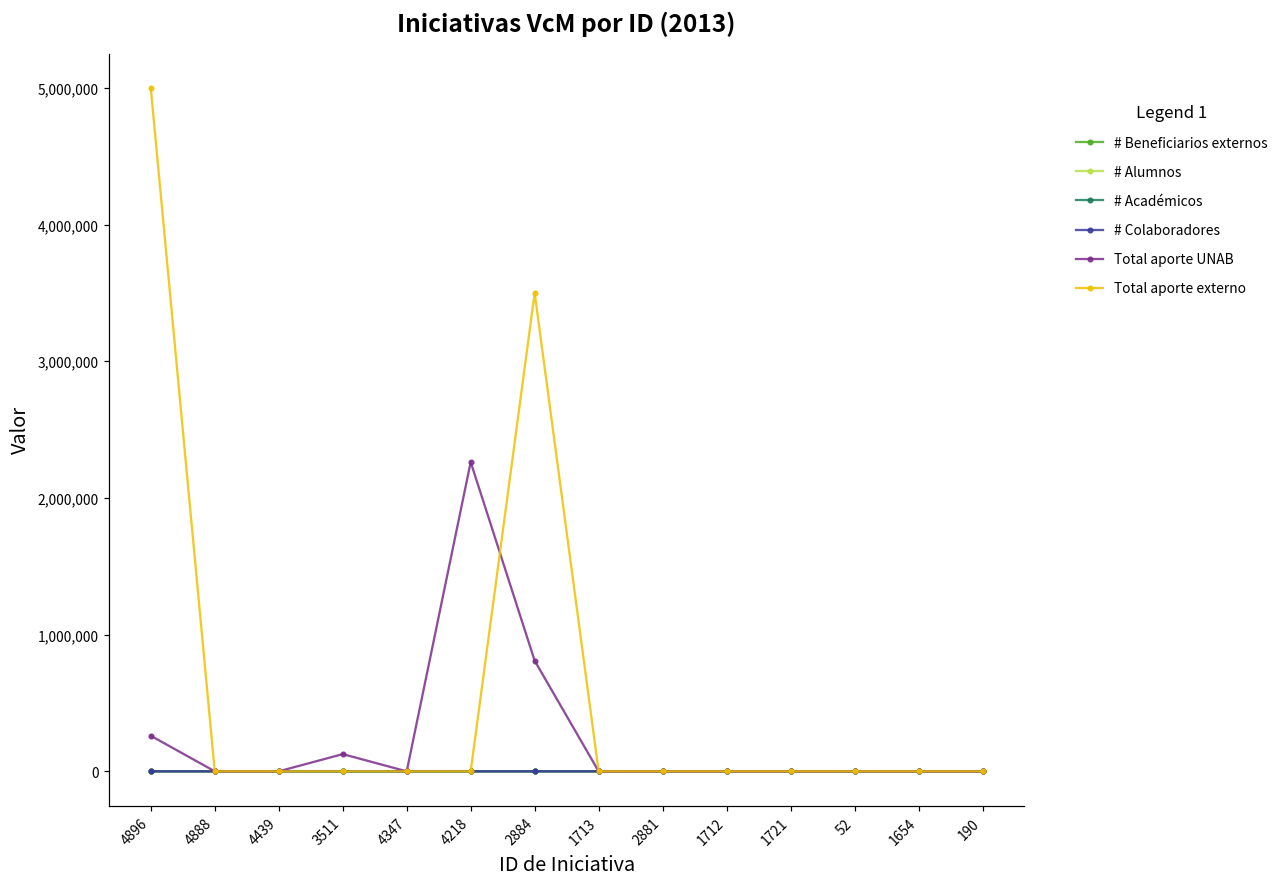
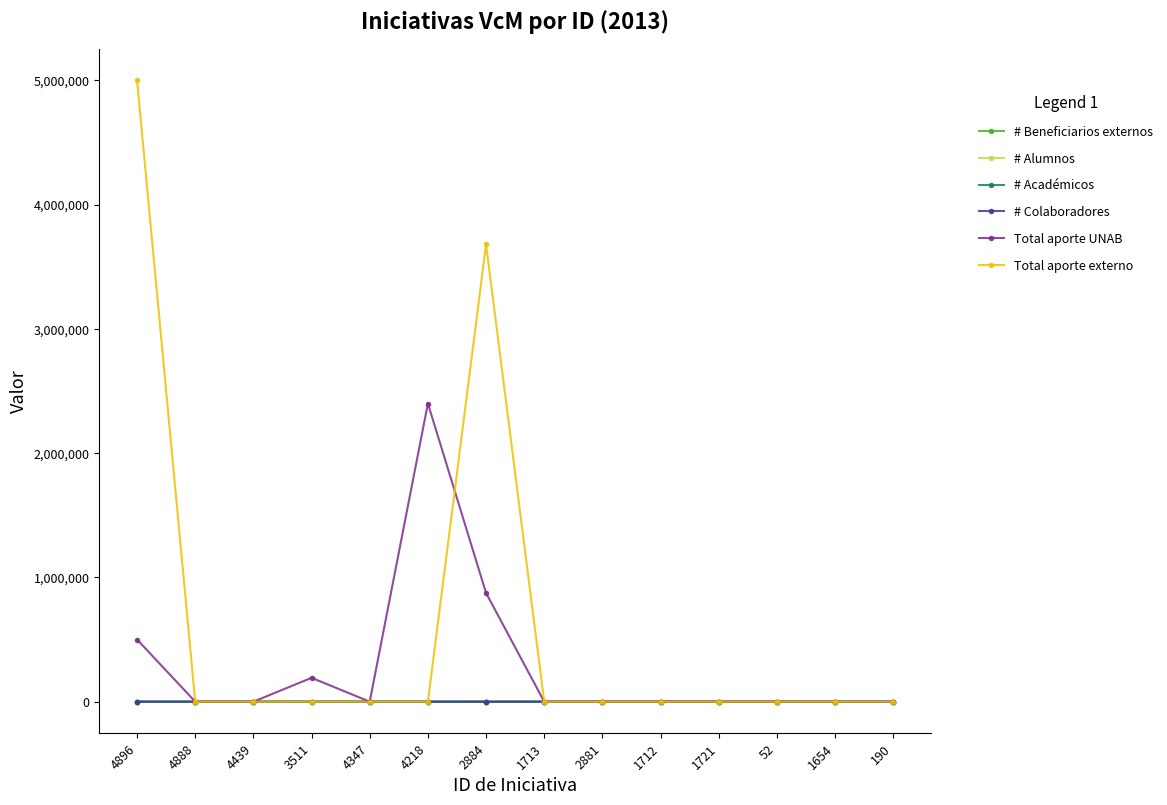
  {
    "# Colaboradores": {
      "4896": "0",
      "2884": "0"
    },
    "Total aporte UNAB": {
-     "4896": "260,000",
-     "3511": "130,000",
-     "4218": "2,260,000",
-     "2884": "810,000"
+     "4896": "500,000",
+     "3511": "190,000",
+     "4218": "2,400,000",
+     "2884": "880,000"
    },
    "Total aporte externo": {
      "4896": "5,000,000",
-     "2884": "3,500,000"
+     "2884": "3,680,000"
    }
  }
